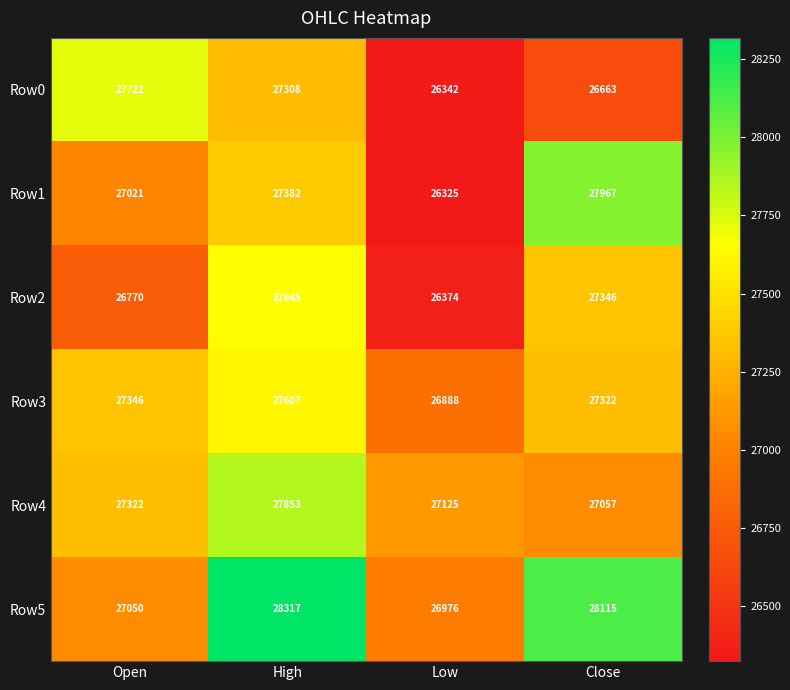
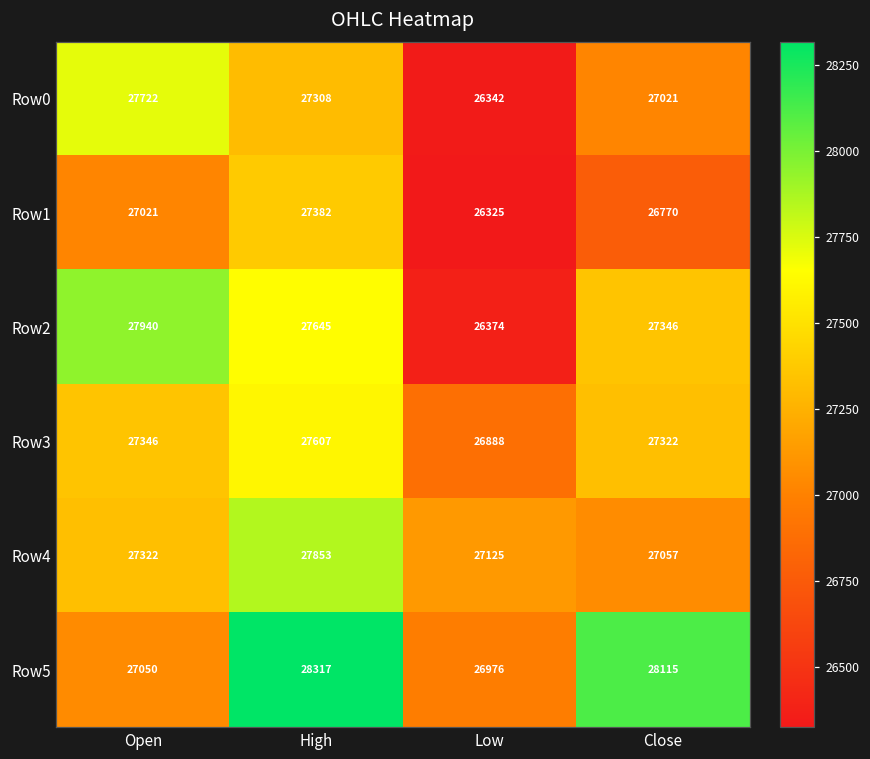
  {
    "Row0": {
      "Open": 27722,
      "High": 27308,
      "Low": 26342,
-     "Close": 26663
+     "Close": 27021
    },
    "Row1": {
      "Open": 27021,
      "High": 27382,
      "Low": 26325,
-     "Close": 27967
+     "Close": 26770
    },
    "Row2": {
-     "Open": 26770,
+     "Open": 27940,
      "High": 27645,
      "Low": 26374,
      "Close": 27346
    },
    "Row3": {
      "Open": 27346,
      "High": 27607,
      "Low": 26888,
      "Close": 27322
    },
    "Row4": {
      "Open": 27322,
      "High": 27853,
      "Low": 27125,
      "Close": 27057
    },
    "Row5": {
      "Open": 27050,
      "High": 28317,
      "Low": 26976,
      "Close": 28115
    }
  }
